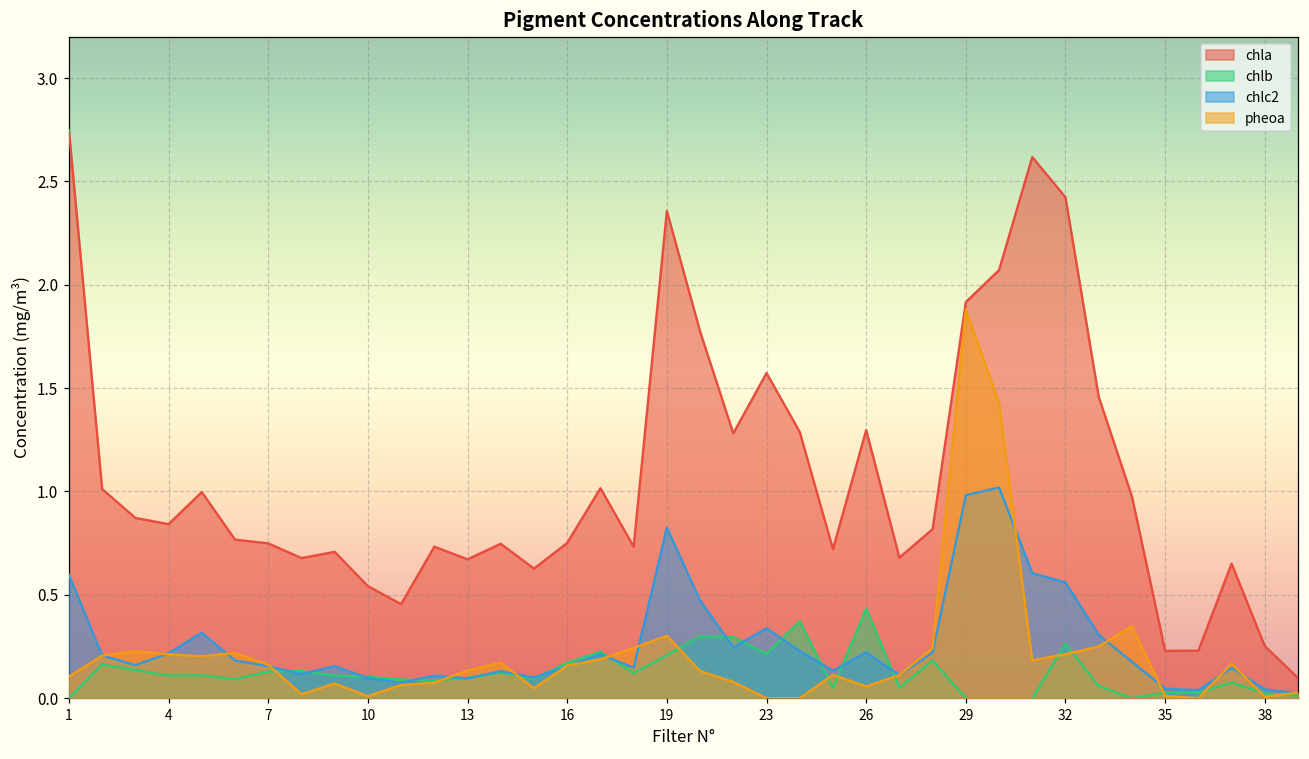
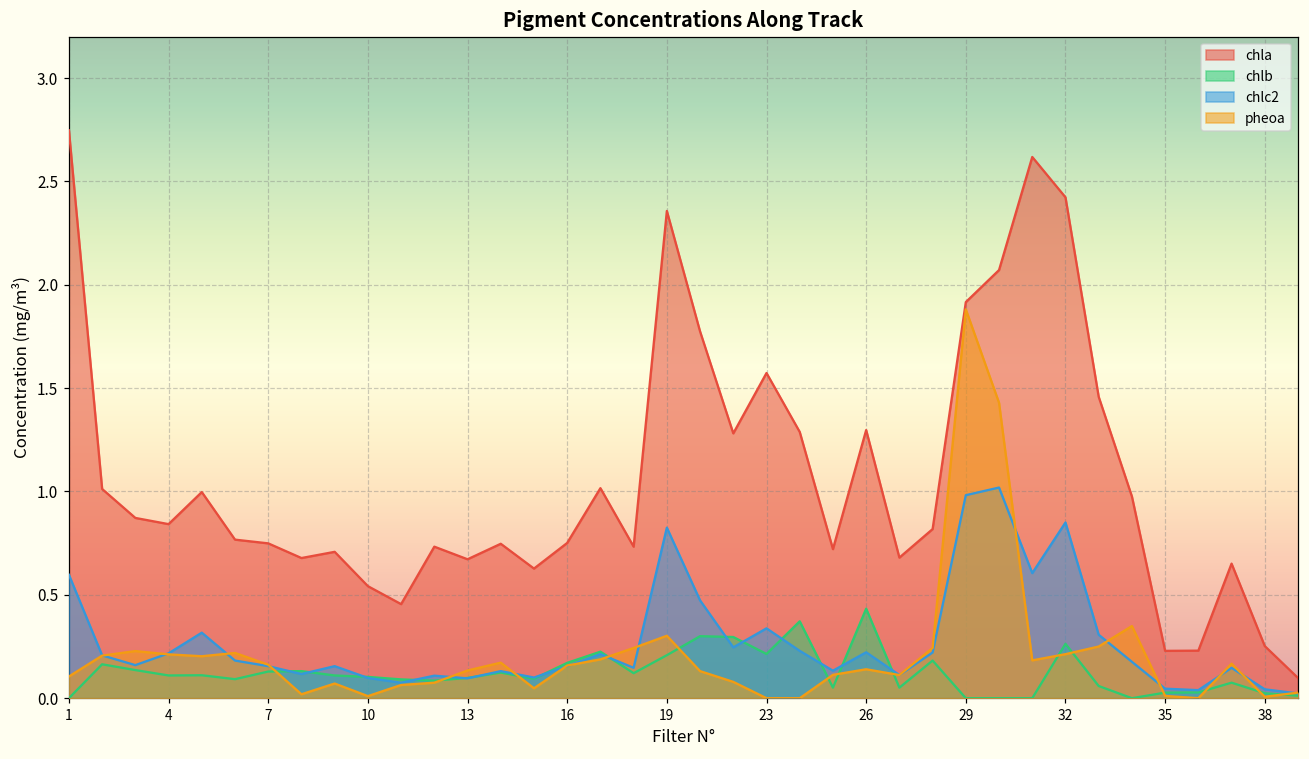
  {
    "chla": {
      "1": 2.75,
      "4": 0.84,
      "7": 0.75,
      "10": 0.54,
      "13": 0.67,
      "16": 0.75,
      "19": 2.36,
      "23": 1.57,
      "26": 1.30,
      "29": 1.92,
      "32": 2.42,
      "35": 0.23,
      "38": 0.25
    },
    "chlb": {
      "1": 0.00,
      "4": 0.11,
      "7": 0.13,
      "19": 0.21,
      "23": 0.21,
      "26": 0.43,
      "29": 0.00,
      "32": 0.26,
      "35": 0.03,
      "38": 0.02
    },
    "chlc2": {
      "1": 0.60,
      "19": 0.83,
      "23": 0.34,
      "26": 0.22,
      "29": 0.98,
-     "32": 0.56,
+     "32": 0.85,
      "35": 0.05,
      "38": 0.04
    },
    "pheoa": {
      "1": 0.11,
      "10": 0.01,
      "13": 0.13,
      "19": 0.30,
      "23": 0.00,
-     "26": 0.06,
+     "26": 0.14,
      "29": 1.88,
      "32": 0.21,
      "35": 0.01,
      "38": 0.01
    }
  }
